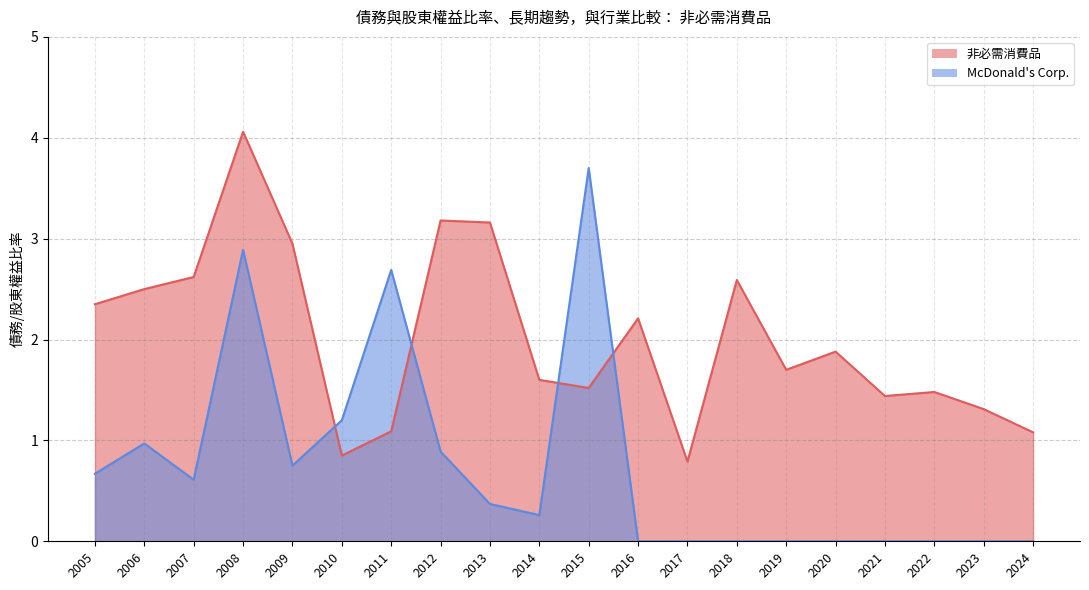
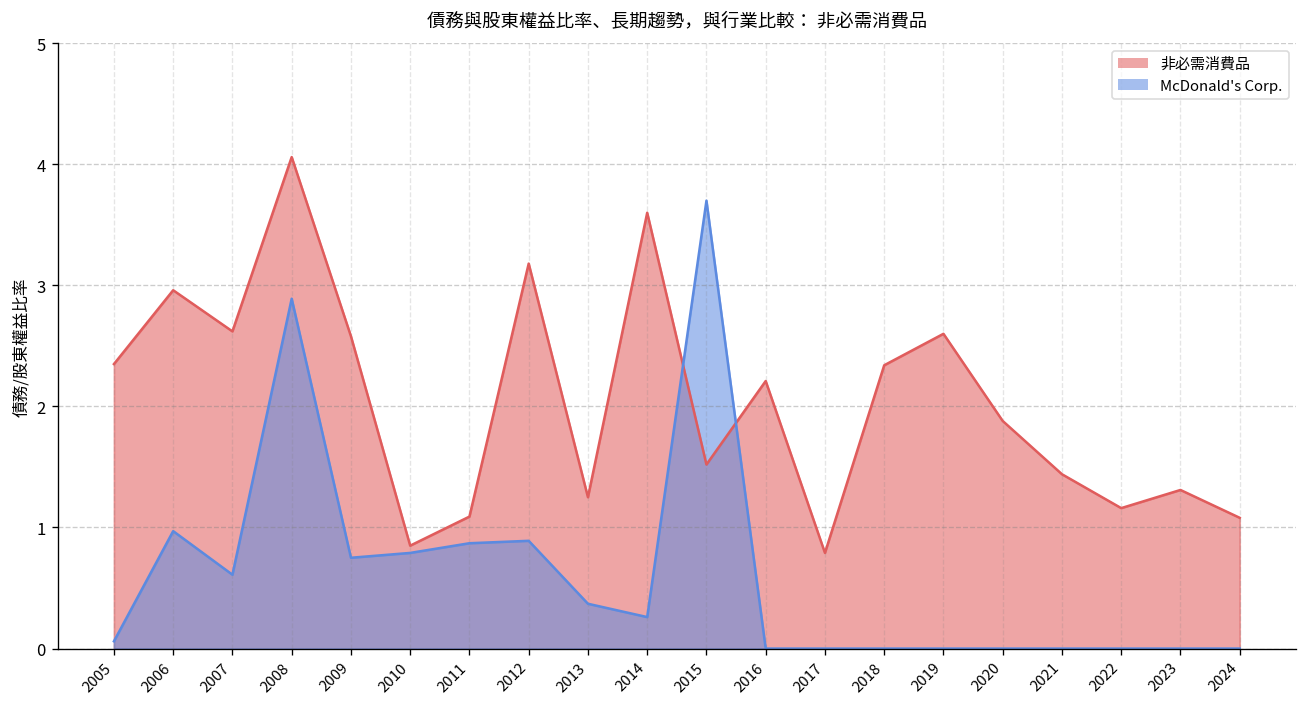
  {
    "非必需消費品": {
      "2005": 2.35,
-     "2006": 2.50,
+     "2006": 2.96,
      "2007": 2.62,
      "2008": 4.06,
-     "2009": 2.95,
+     "2009": 2.58,
      "2010": 0.85,
      "2011": 1.09,
      "2012": 3.18,
-     "2013": 3.16,
-     "2014": 1.6,
+     "2013": 1.25,
+     "2014": 3.6,
      "2015": 1.52,
      "2016": 2.21,
      "2017": 0.79,
-     "2018": 2.59,
-     "2019": 1.7,
+     "2018": 2.34,
+     "2019": 2.6,
      "2020": 1.88,
      "2021": 1.44,
-     "2022": 1.48,
+     "2022": 1.16,
      "2023": 1.31,
      "2024": 1.08
    },
    "McDonald's Corp.": {
-     "2005": 0.67,
+     "2005": 0.06,
      "2006": 0.97,
      "2007": 0.61,
      "2008": 2.89,
      "2009": 0.75,
-     "2010": 1.20,
-     "2011": 2.69,
+     "2010": 0.79,
+     "2011": 0.87,
      "2012": 0.89,
      "2013": 0.37,
      "2014": 0.26,
      "2015": 3.70,
      "2016": 0.00,
      "2017": 0.00,
      "2018": 0.00,
      "2019": 0.00,
      "2020": 0.00,
      "2021": 0.00,
      "2022": 0.00,
      "2023": 0.00,
      "2024": 0.00
    }
  }
